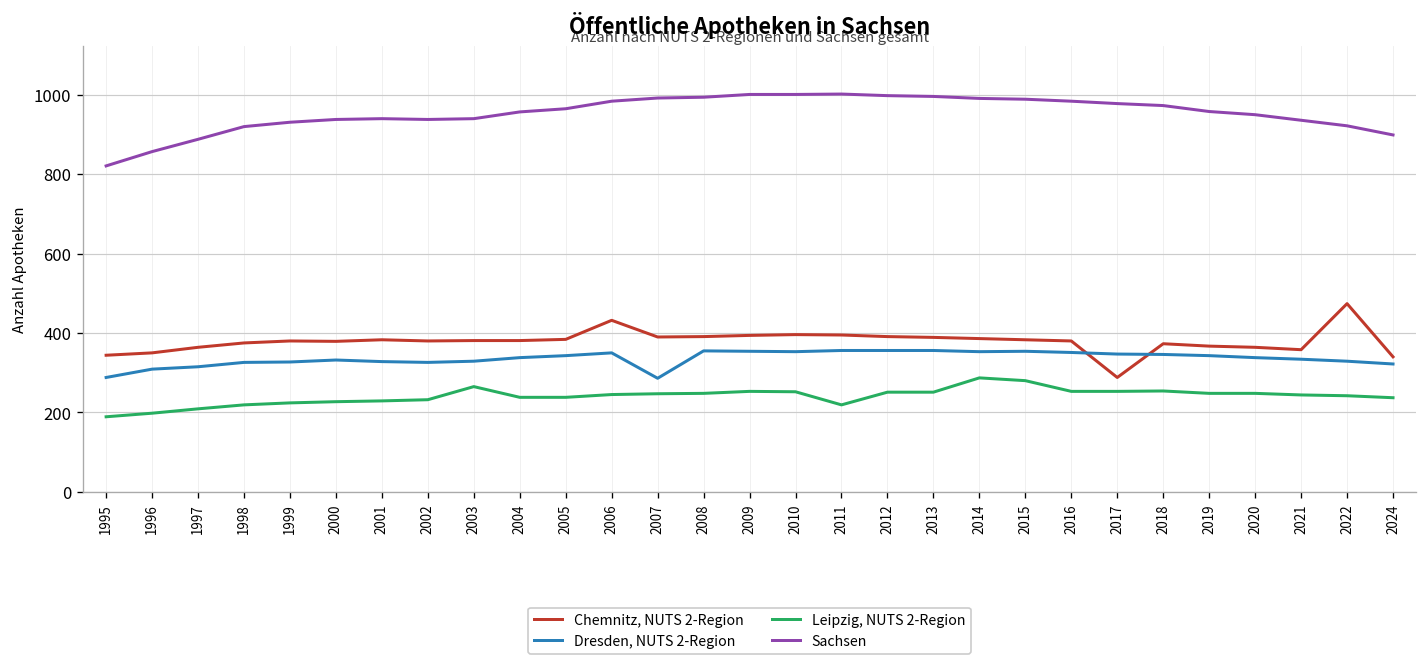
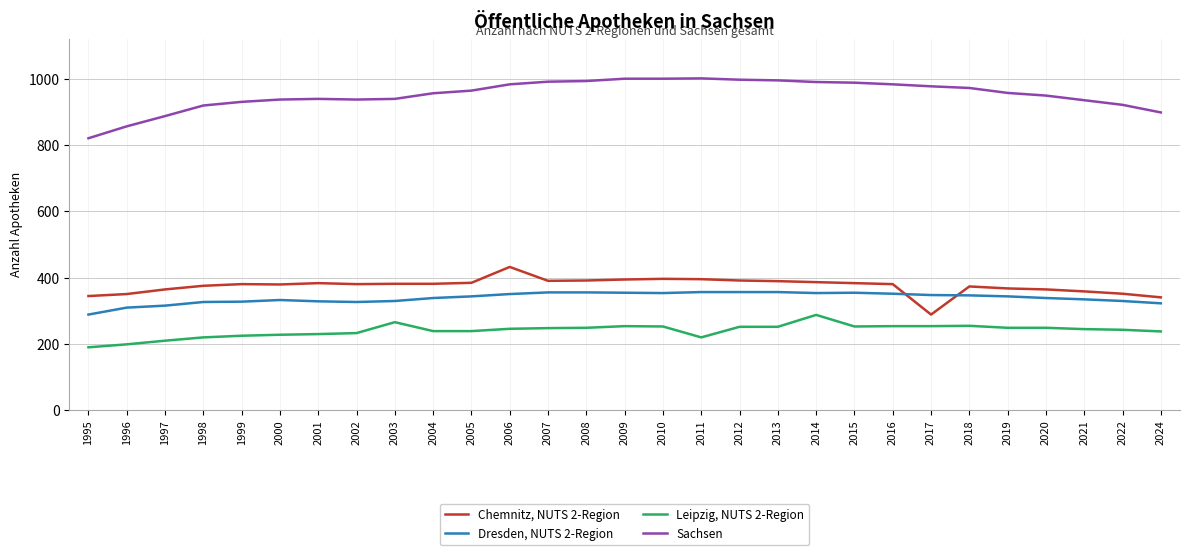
  {
    "Chemnitz, NUTS 2-Region": {
      "1995": 340,
      "1996": 350,
      "1997": 360,
      "1998": 380,
      "1999": 380,
      "2000": 380,
      "2001": 380,
      "2002": 380,
      "2003": 380,
      "2004": 380,
      "2005": 380,
      "2006": 430,
      "2007": 390,
      "2008": 390,
      "2009": 390,
      "2010": 400,
      "2011": 400,
      "2012": 390,
      "2013": 390,
      "2014": 390,
      "2015": 380,
      "2016": 380,
      "2017": 290,
      "2018": 370,
      "2019": 370,
      "2020": 360,
      "2021": 360,
-     "2022": 470,
+     "2022": 350,
      "2024": 340
    },
    "Dresden, NUTS 2-Region": {
      "1995": 290,
      "1996": 310,
      "1997": 320,
      "1998": 330,
      "1999": 330,
      "2000": 330,
      "2001": 330,
      "2002": 330,
      "2003": 330,
      "2004": 340,
      "2005": 340,
      "2006": 350,
-     "2007": 290,
+     "2007": 360,
      "2008": 360,
      "2009": 350,
      "2010": 350,
      "2011": 360,
      "2012": 360,
      "2013": 360,
      "2014": 350,
      "2015": 350,
      "2016": 350,
      "2017": 350,
      "2018": 350,
      "2019": 340,
      "2020": 340,
      "2021": 330,
      "2022": 330,
      "2024": 320
    },
    "Leipzig, NUTS 2-Region": {
      "1995": 190,
      "1996": 200,
      "1997": 210,
      "1998": 220,
      "1999": 220,
      "2000": 230,
      "2001": 230,
      "2002": 230,
      "2003": 270,
      "2004": 240,
      "2005": 240,
      "2006": 250,
      "2007": 250,
      "2008": 250,
      "2009": 250,
      "2010": 250,
      "2011": 220,
      "2012": 250,
      "2013": 250,
      "2014": 290,
-     "2015": 280,
+     "2015": 250,
      "2016": 250,
      "2017": 250,
      "2018": 250,
      "2019": 250,
      "2020": 250,
      "2021": 240,
      "2022": 240,
      "2024": 240
    },
    "Sachsen": {
      "1995": 820,
      "1996": 860,
      "1997": 890,
      "1998": 920,
      "1999": 930,
      "2000": 940,
      "2001": 940,
      "2002": 940,
      "2003": 940,
      "2004": 960,
      "2005": 970,
      "2006": 980,
      "2007": 990,
      "2008": 990,
      "2009": 1000,
      "2010": 1000,
      "2011": 1000,
      "2012": 1000,
      "2013": 1000,
      "2014": 990,
      "2015": 990,
      "2016": 980,
      "2017": 980,
      "2018": 970,
      "2019": 960,
      "2020": 950,
      "2021": 940,
      "2022": 920,
      "2024": 900
    }
  }
